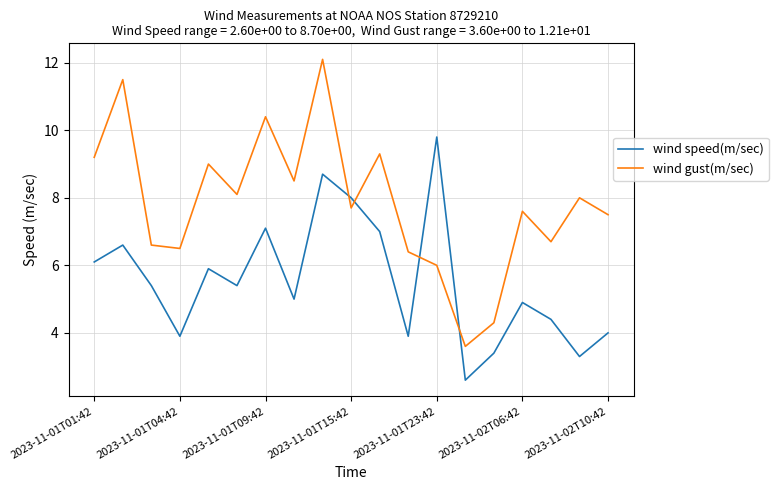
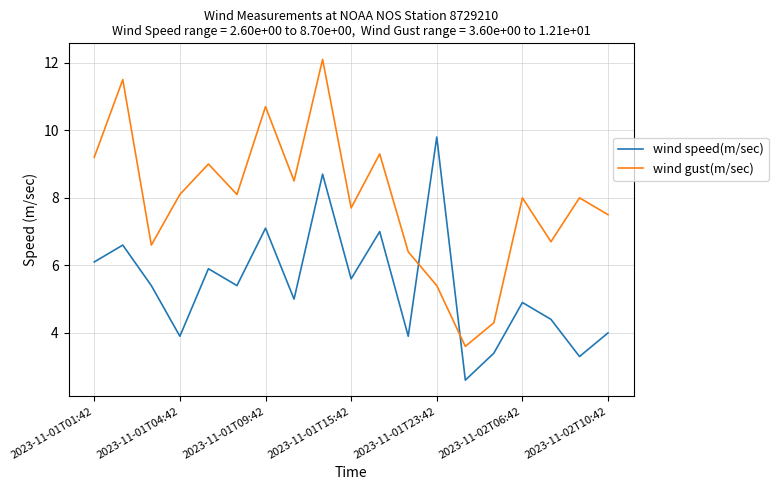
  {
    "wind speed(m/sec)": {
      "2023-11-01T01:42": 6.1,
      "2023-11-01T04:42": 3.9,
      "2023-11-01T09:42": 7.1,
-     "2023-11-01T15:42": 8.0,
+     "2023-11-01T15:42": 5.6,
      "2023-11-01T23:42": 9.8,
      "2023-11-02T06:42": 4.9,
      "2023-11-02T10:42": 4.0
    },
    "wind gust(m/sec)": {
      "2023-11-01T01:42": 9.2,
-     "2023-11-01T04:42": 6.5,
-     "2023-11-01T09:42": 10.4,
+     "2023-11-01T04:42": 8.1,
+     "2023-11-01T09:42": 10.7,
      "2023-11-01T15:42": 7.7,
-     "2023-11-01T23:42": 6.0,
-     "2023-11-02T06:42": 7.6,
+     "2023-11-01T23:42": 5.4,
+     "2023-11-02T06:42": 8.0,
      "2023-11-02T10:42": 7.5
    }
  }
